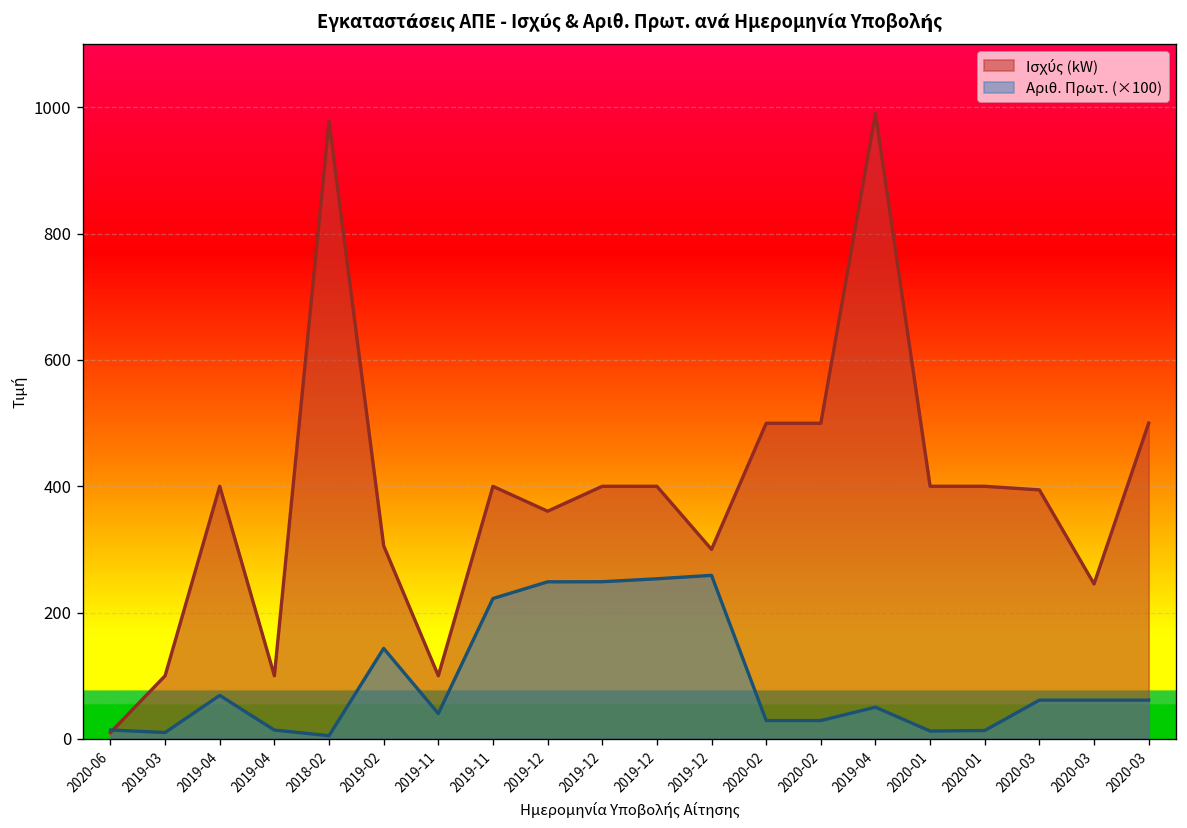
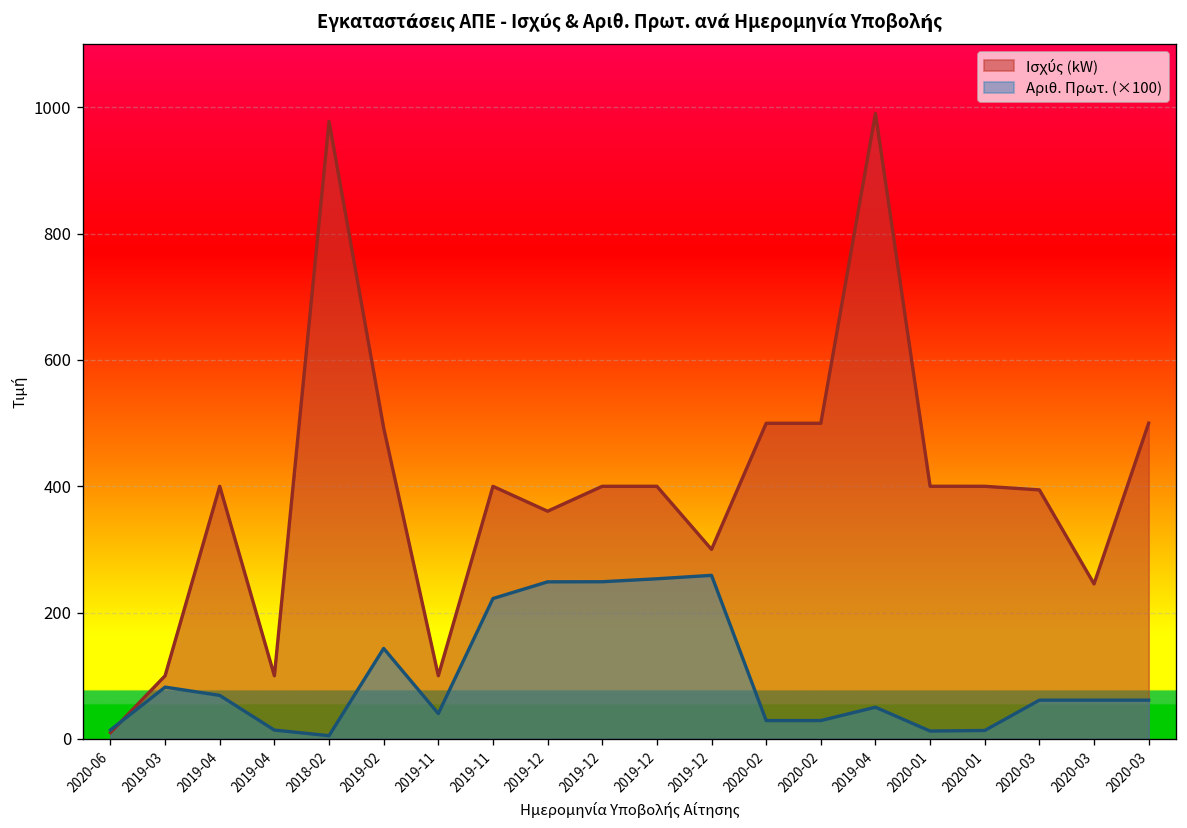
  {
    "Ισχύς (kW)": {
      "2019-03": 100,
      "2018-02": 980,
-     "2019-02": 310
+     "2019-02": 490
    },
    "Αριθ. Πρωτ. (×100)": {
-     "2019-03": 10,
+     "2019-03": 80,
      "2018-02": 0,
      "2019-02": 140
    }
  }
